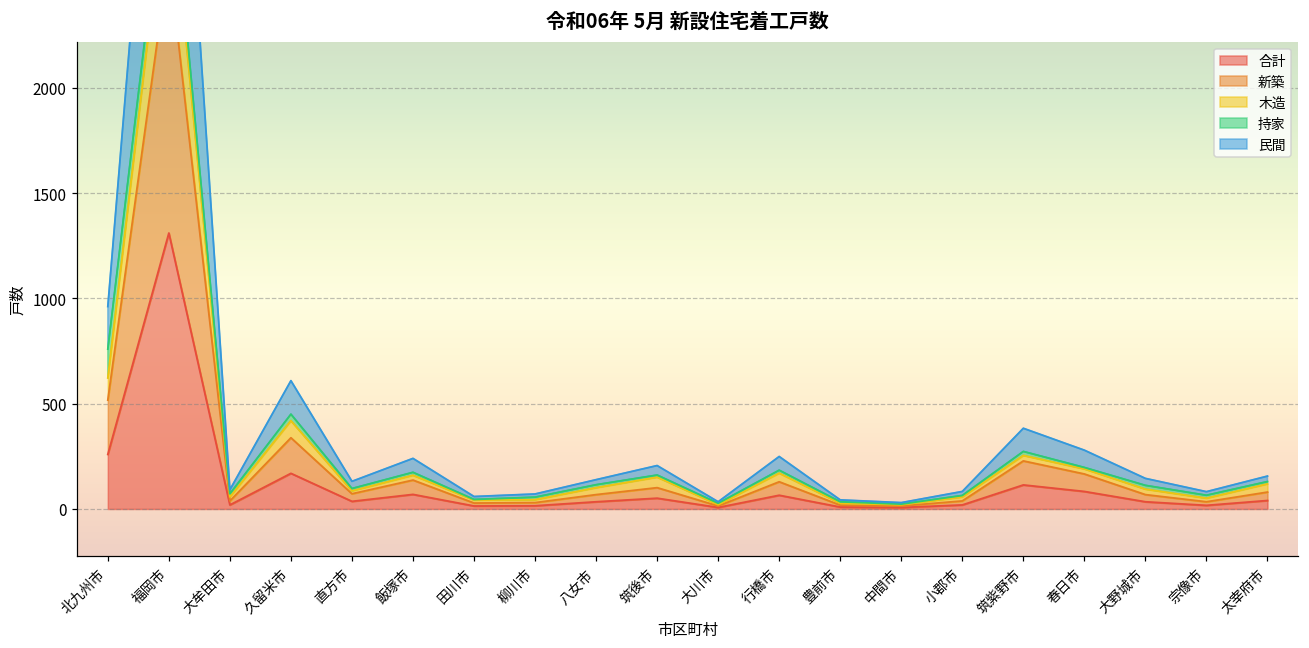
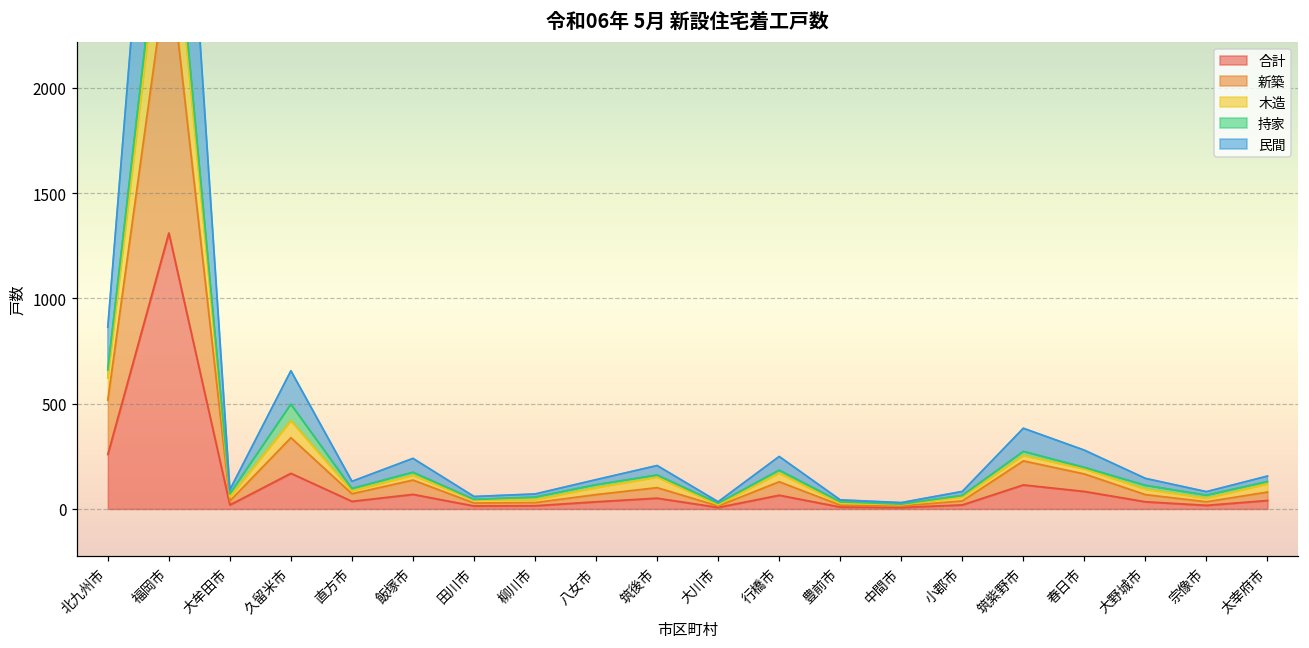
  {
    "木造": {
      "北九州市": 110,
      "大牟田市": 20,
      "久留米市": 80,
      "飯塚市": 20,
      "八女市": 30,
      "行橋市": 40,
      "筑紫野市": 30,
      "大野城市": 30,
      "宗像市": 20
    },
    "持家": {
-     "北九州市": 140,
+     "北九州市": 40,
      "大牟田市": 20,
-     "久留米市": 30,
+     "久留米市": 80,
      "飯塚市": 10,
      "八女市": 10,
      "行橋市": 10,
      "筑紫野市": 20,
      "大野城市": 20,
      "宗像市": 10
    },
    "民間": {
      "北九州市": 200,
      "大牟田市": 20,
      "久留米市": 160,
      "直方市": 30,
      "飯塚市": 70,
      "田川市": 10,
      "柳川市": 20,
      "八女市": 20,
      "筑後市": 50,
      "行橋市": 70,
      "小郡市": 20,
      "筑紫野市": 110,
      "春日市": 80,
      "大野城市": 30,
      "宗像市": 20,
      "太宰府市": 30
    }
  }
